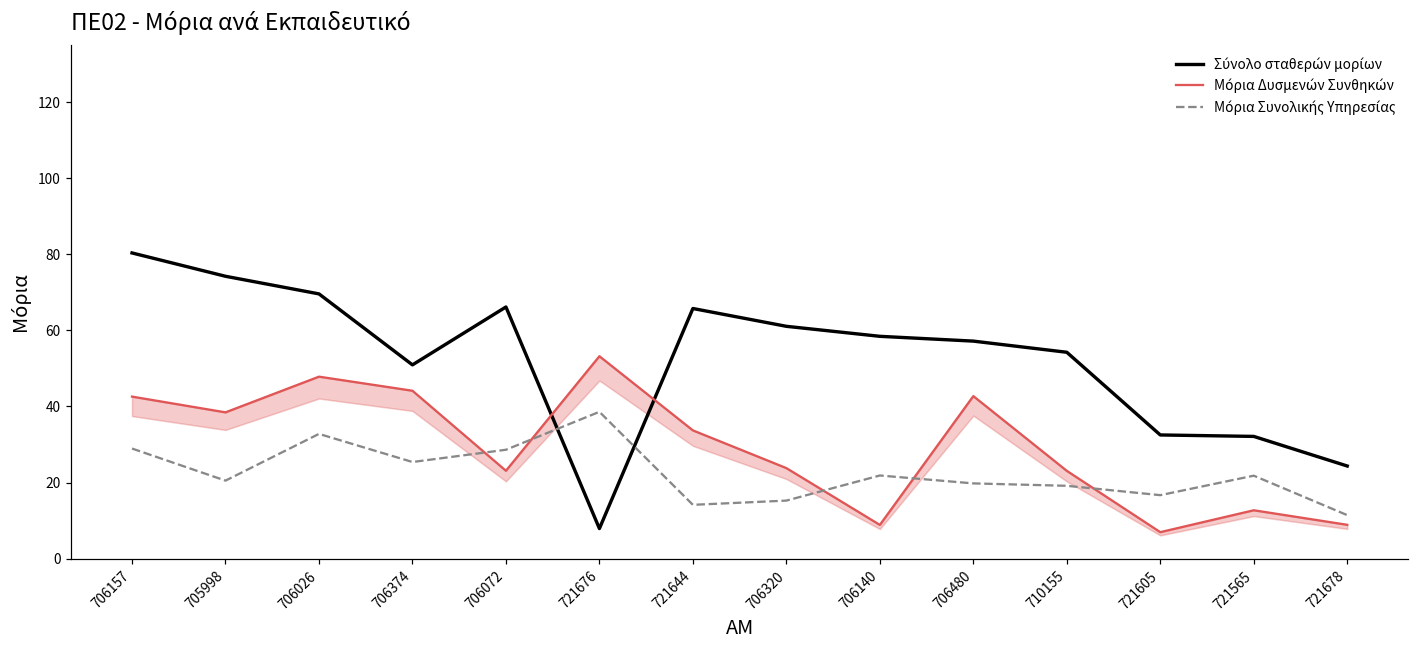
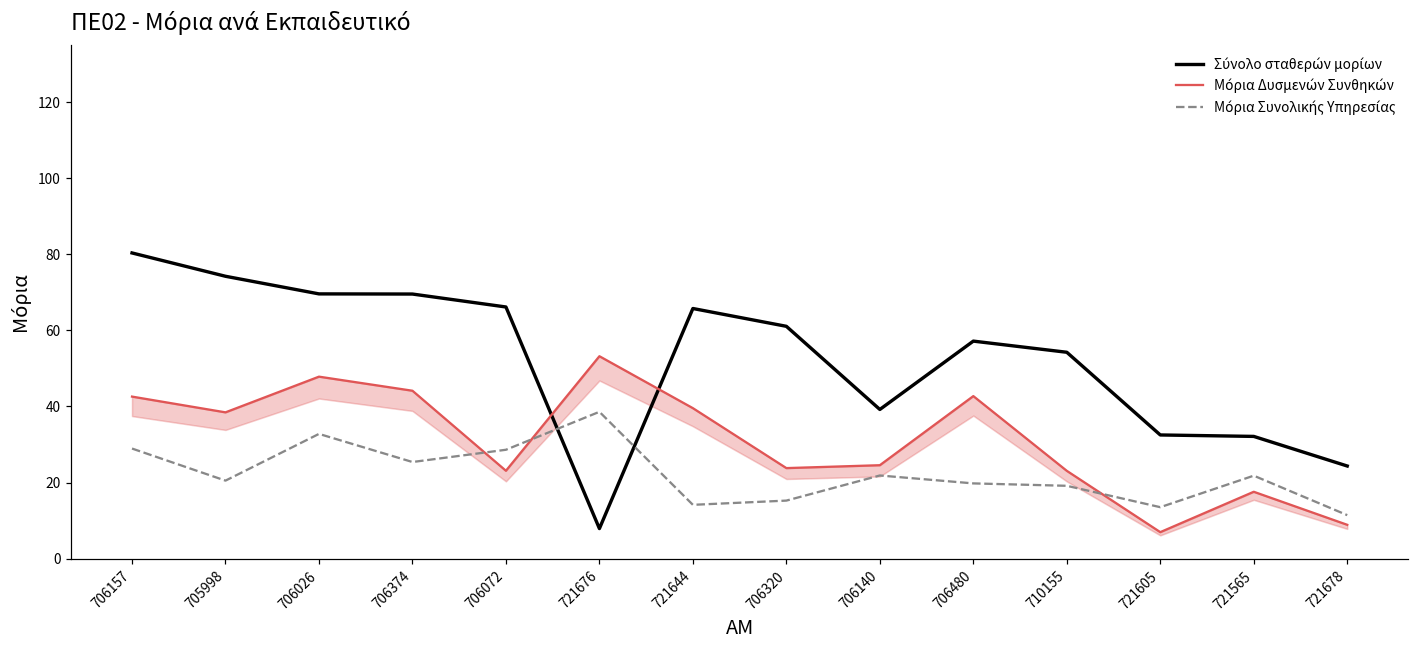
  {
    "Σύνολο σταθερών μορίων": {
      "706157": 80,
      "705998": 74,
      "706026": 70,
-     "706374": 51,
+     "706374": 70,
      "706072": 66,
      "721676": 8,
      "721644": 66,
      "706320": 61,
-     "706140": 58,
+     "706140": 39,
      "706480": 57,
      "710155": 54,
      "721605": 33,
      "721565": 32,
      "721678": 24
    },
    "Μόρια Δυσμενών Συνθηκών": {
      "706157": 43,
      "705998": 38,
      "706026": 48,
      "706374": 44,
      "706072": 23,
      "721676": 53,
-     "721644": 34,
+     "721644": 40,
      "706320": 24,
-     "706140": 9,
+     "706140": 25,
      "706480": 43,
      "710155": 23,
      "721605": 7,
-     "721565": 13,
+     "721565": 18,
      "721678": 9
    },
    "Μόρια Συνολικής Υπηρεσίας": {
      "706157": 29,
      "705998": 21,
      "706026": 33,
      "706374": 25,
      "706072": 29,
      "721676": 39,
      "721644": 14,
      "706320": 15,
      "706140": 22,
      "706480": 20,
      "710155": 19,
-     "721605": 17,
+     "721605": 14,
      "721565": 22,
      "721678": 11
    }
  }
